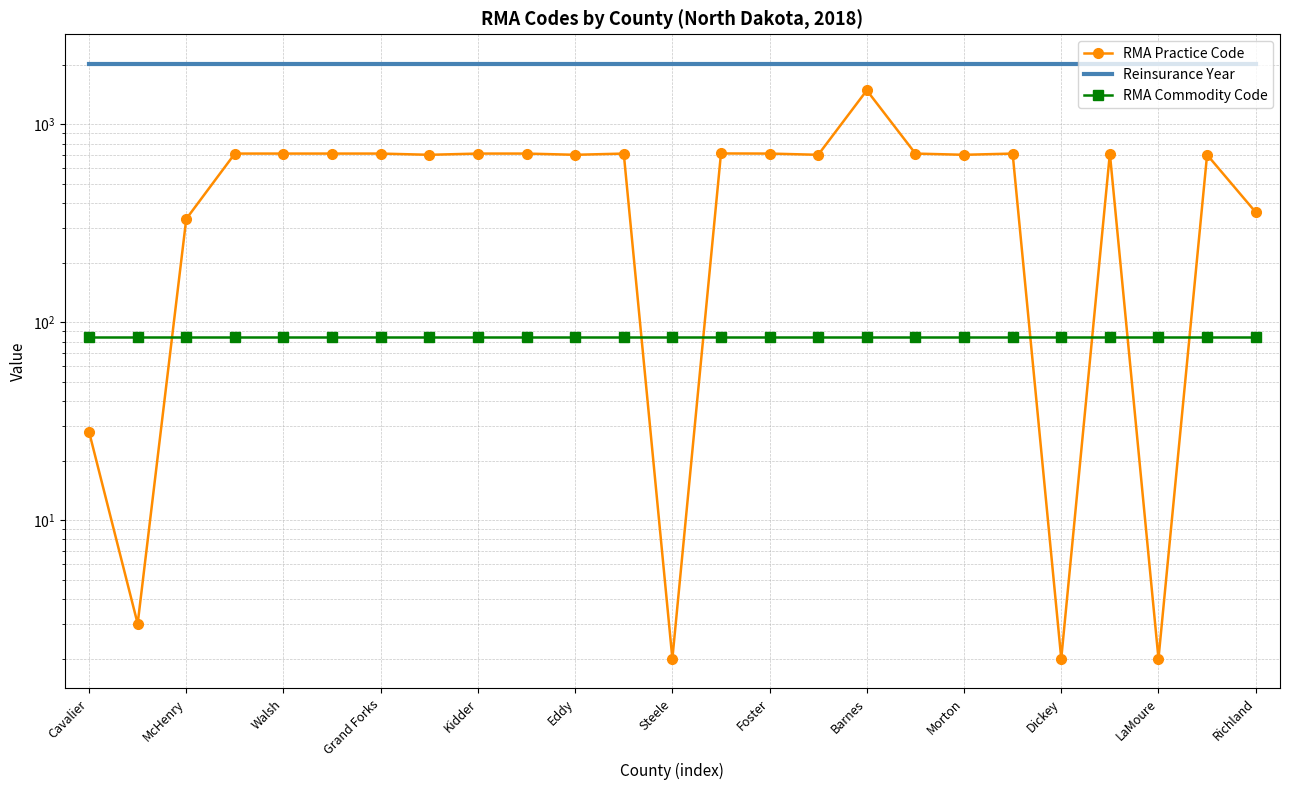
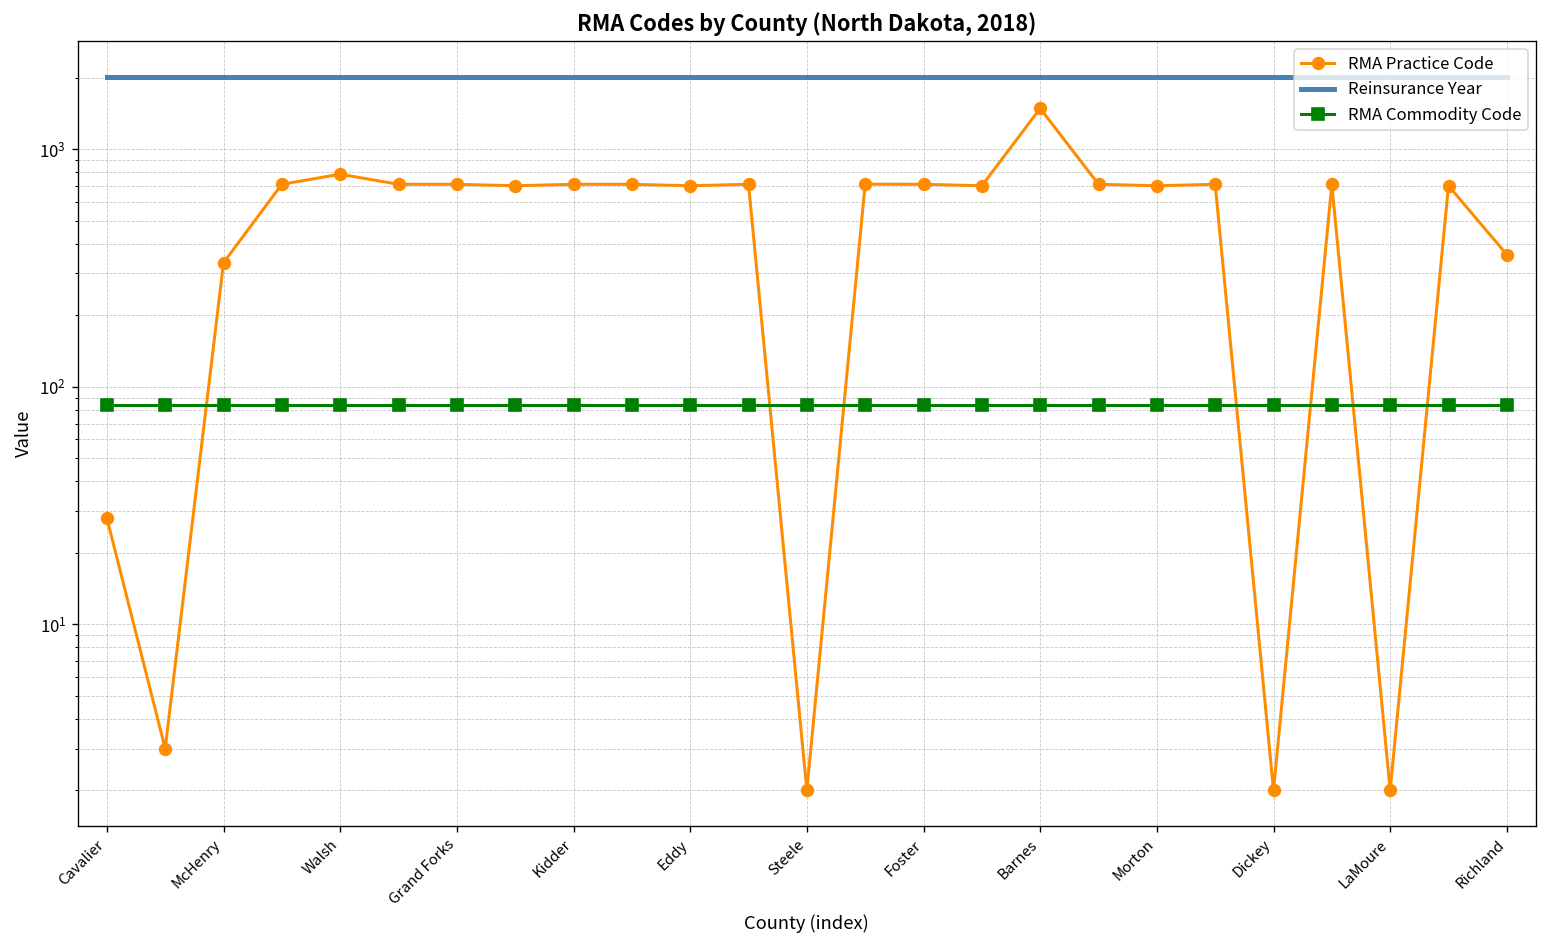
  {
    "RMA Practice Code": {
      "Cavalier": 28,
      "McHenry": 330,
-     "Walsh": 710,
+     "Walsh": 790,
      "Grand Forks": 710,
      "Kidder": 710,
      "Eddy": 700,
      "Steele": 2,
      "Foster": 710,
      "Barnes": 1500,
      "Morton": 700,
      "Dickey": 2,
      "LaMoure": 2,
      "Richland": 360
    },
    "Reinsurance Year": {
      "Cavalier": 2000,
      "McHenry": 2000,
      "Walsh": 2000,
      "Grand Forks": 2000,
      "Kidder": 2000,
      "Eddy": 2000,
      "Steele": 2000,
      "Foster": 2000,
      "Barnes": 2000,
      "Morton": 2000,
      "Dickey": 2000
    },
    "RMA Commodity Code": {
      "Cavalier": 84,
      "McHenry": 84,
      "Walsh": 84,
      "Grand Forks": 84,
      "Kidder": 84,
      "Eddy": 84,
      "Steele": 84,
      "Foster": 84,
      "Barnes": 84,
      "Morton": 84,
      "Dickey": 84,
      "LaMoure": 84,
      "Richland": 84
    }
  }
